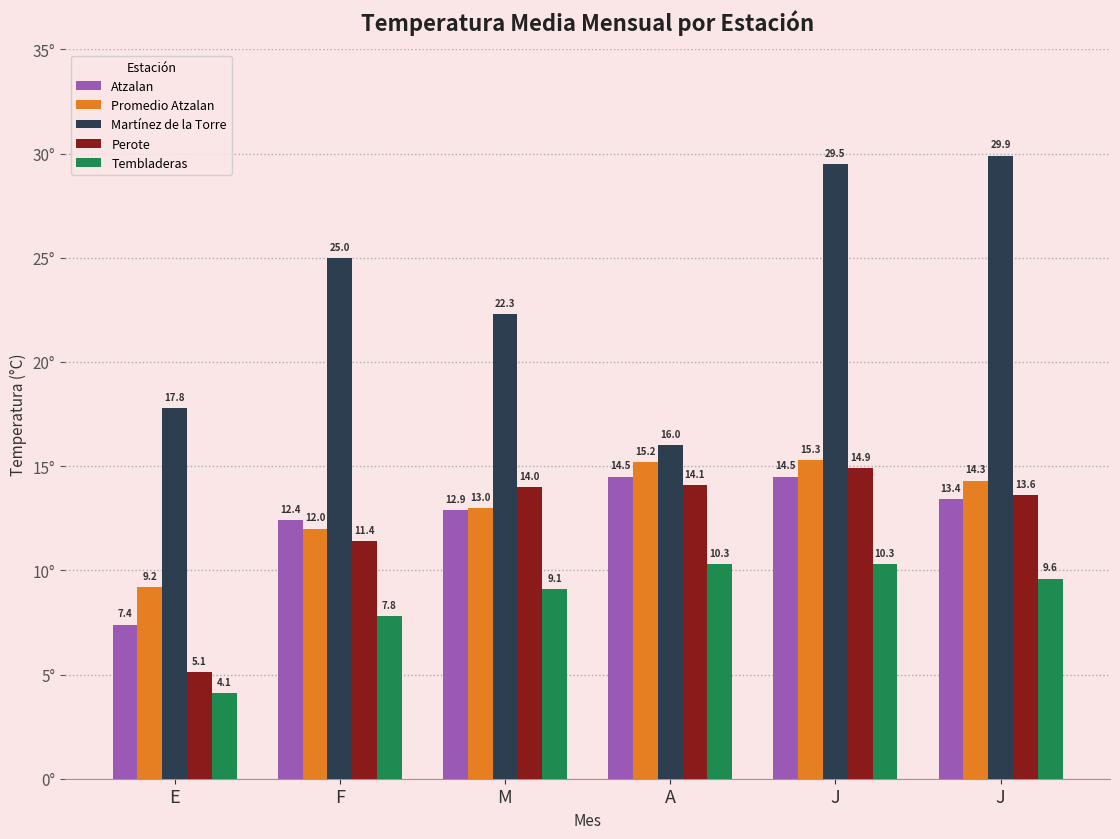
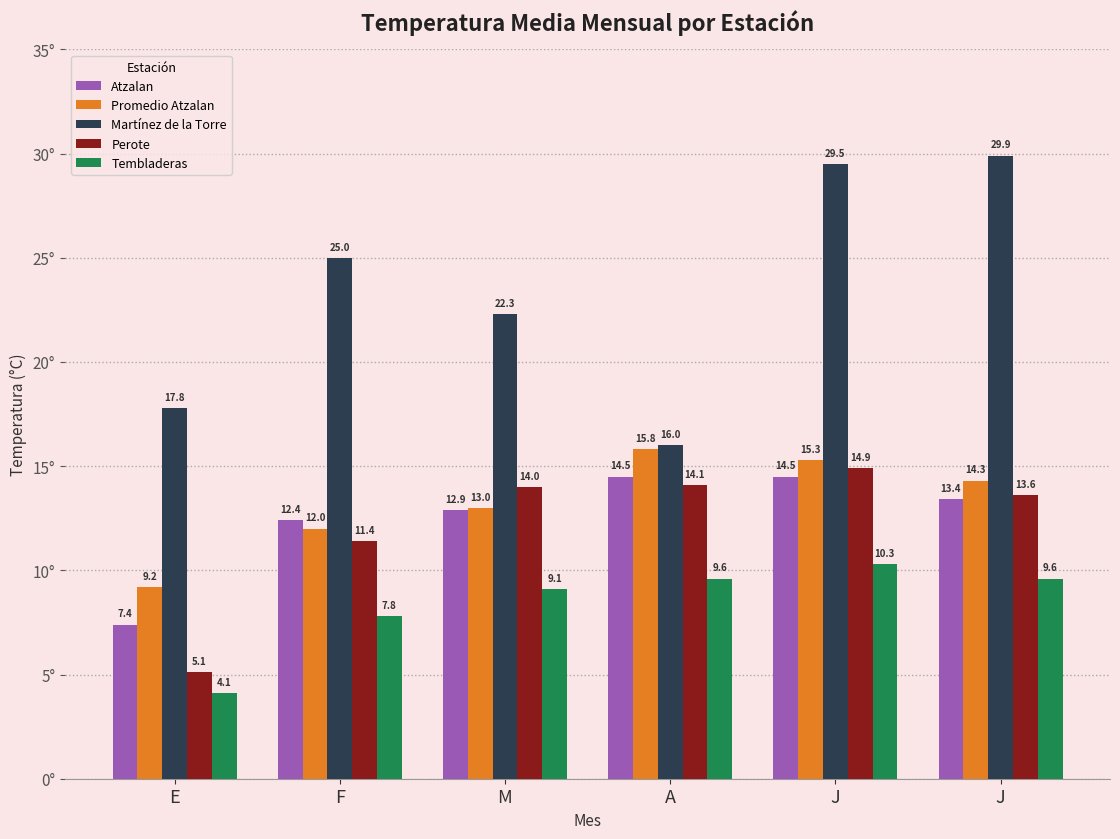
  {
    "Atzalan": {
      "E": 7.4,
      "F": 12.4,
      "M": 12.9,
      "A": 14.5
    },
    "Promedio Atzalan": {
      "E": 9.2,
      "F": 12.0,
      "M": 13.0,
-     "A": 15.2
+     "A": 15.8
    },
    "Martínez de la Torre": {
      "E": 17.8,
      "F": 25.0,
      "M": 22.3,
      "A": 16.0
    },
    "Perote": {
      "E": 5.1,
      "F": 11.4,
      "M": 14.0,
      "A": 14.1
    },
    "Tembladeras": {
      "E": 4.1,
      "F": 7.8,
      "M": 9.1,
-     "A": 10.3
+     "A": 9.6
    }
  }
